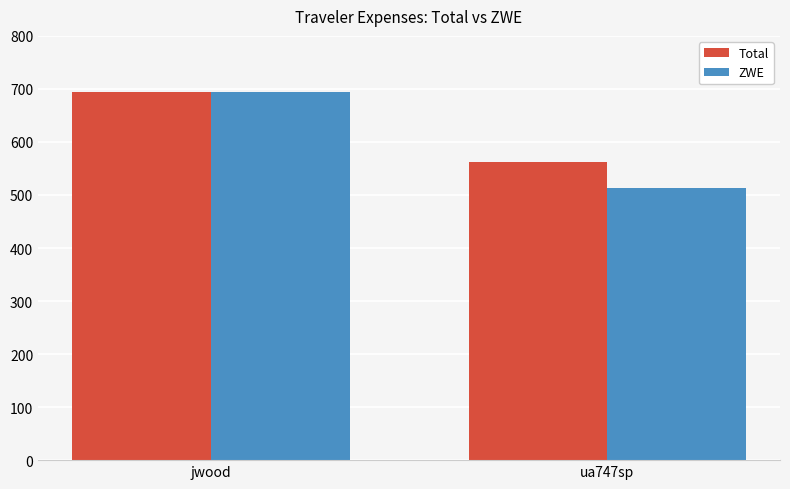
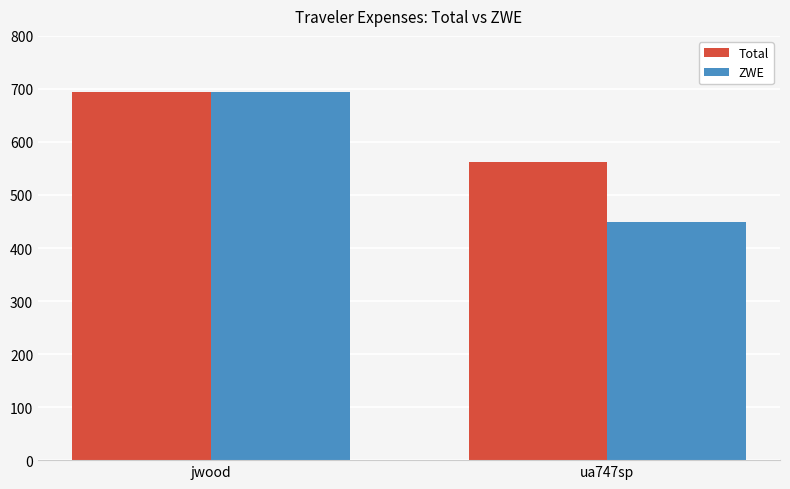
  {
    "Total": {
      "jwood": 690,
      "ua747sp": 560
    },
    "ZWE": {
      "jwood": 690,
-     "ua747sp": 510
+     "ua747sp": 450
    }
  }
